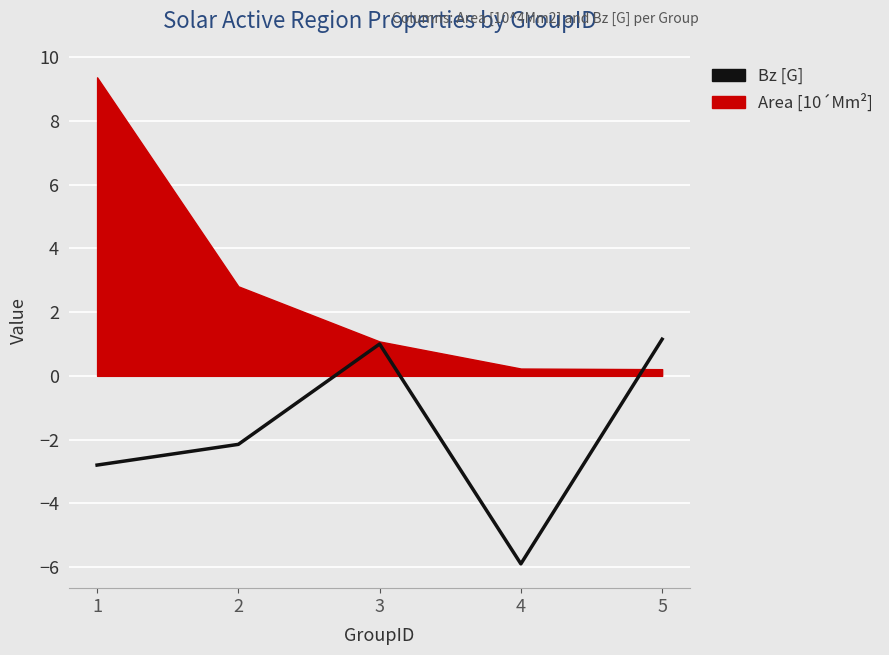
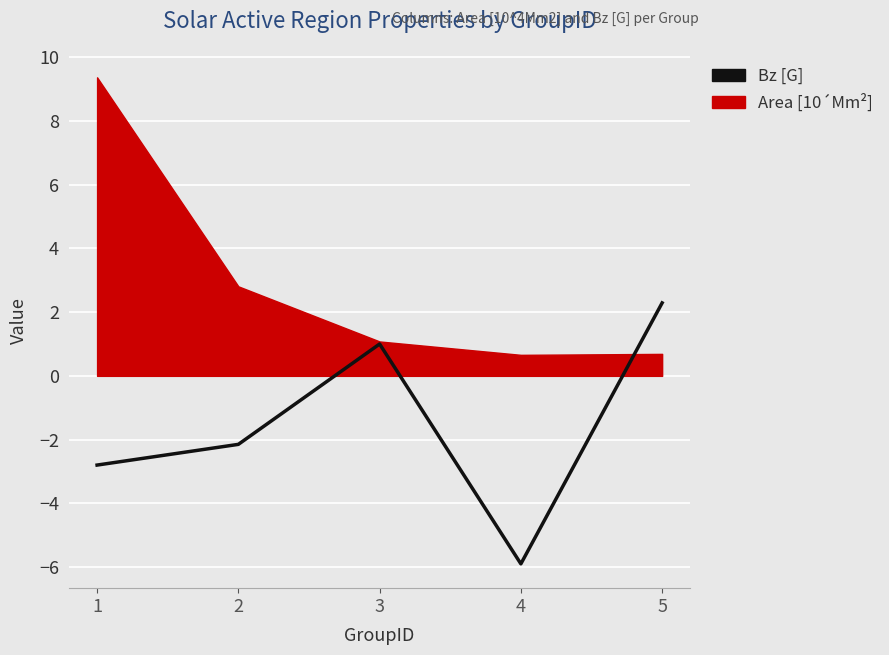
  {
    "Bz [G]": {
      "1": -2.8,
      "2": -2.2,
      "4": -5.9,
-     "5": 1.2
+     "5": 2.3
    },
    "Area [10´Mm²]": {
      "1": 9.4,
      "2": 2.8,
-     "4": 0.2,
-     "5": 0.2
+     "4": 0.7,
+     "5": 0.7
    }
  }
